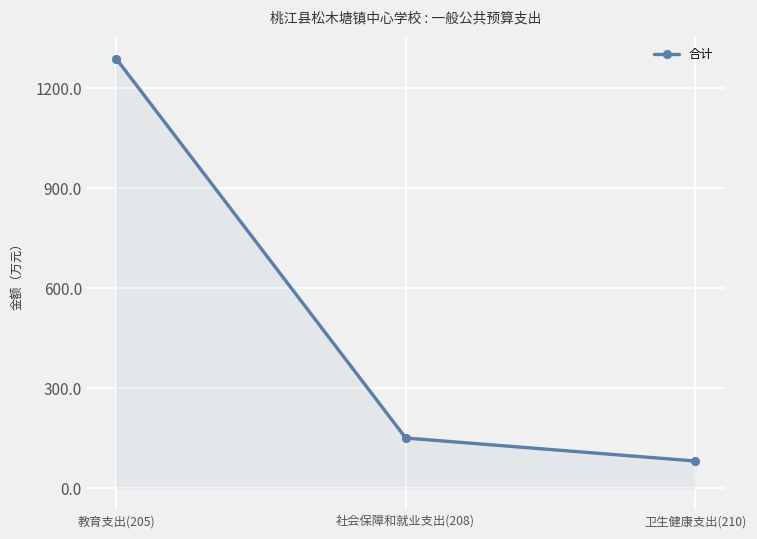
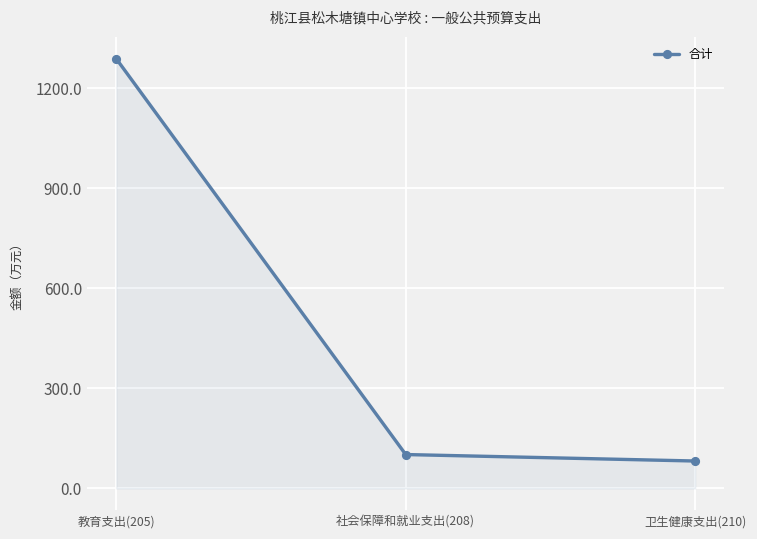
  {
    "教育支出(205)": 1290,
-   "社会保障和就业支出(208)": 150,
+   "社会保障和就业支出(208)": 100,
    "卫生健康支出(210)": 80
  }
